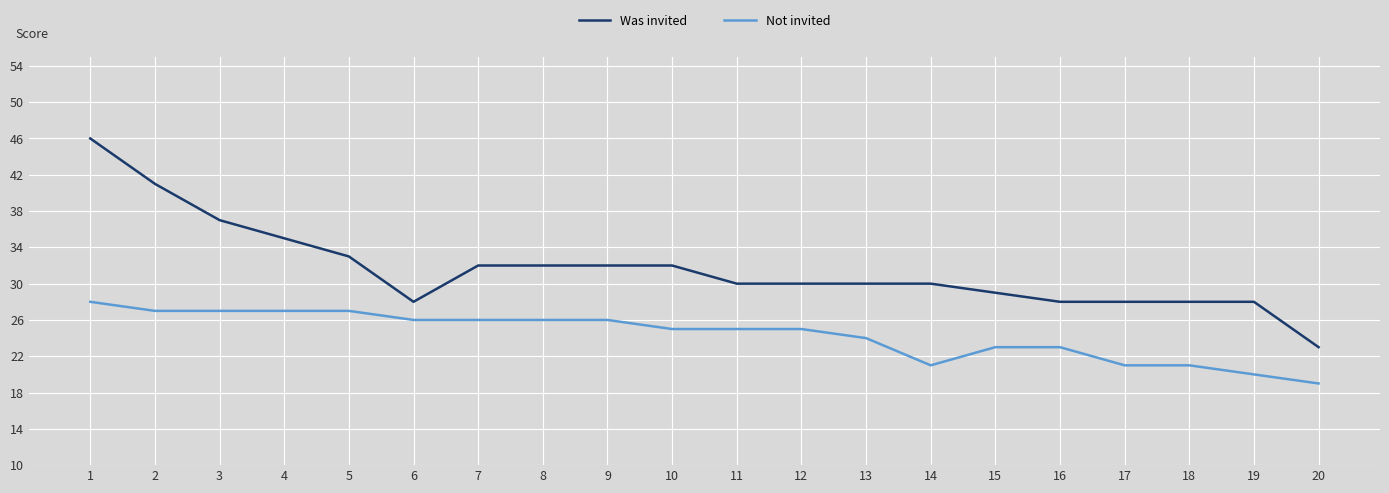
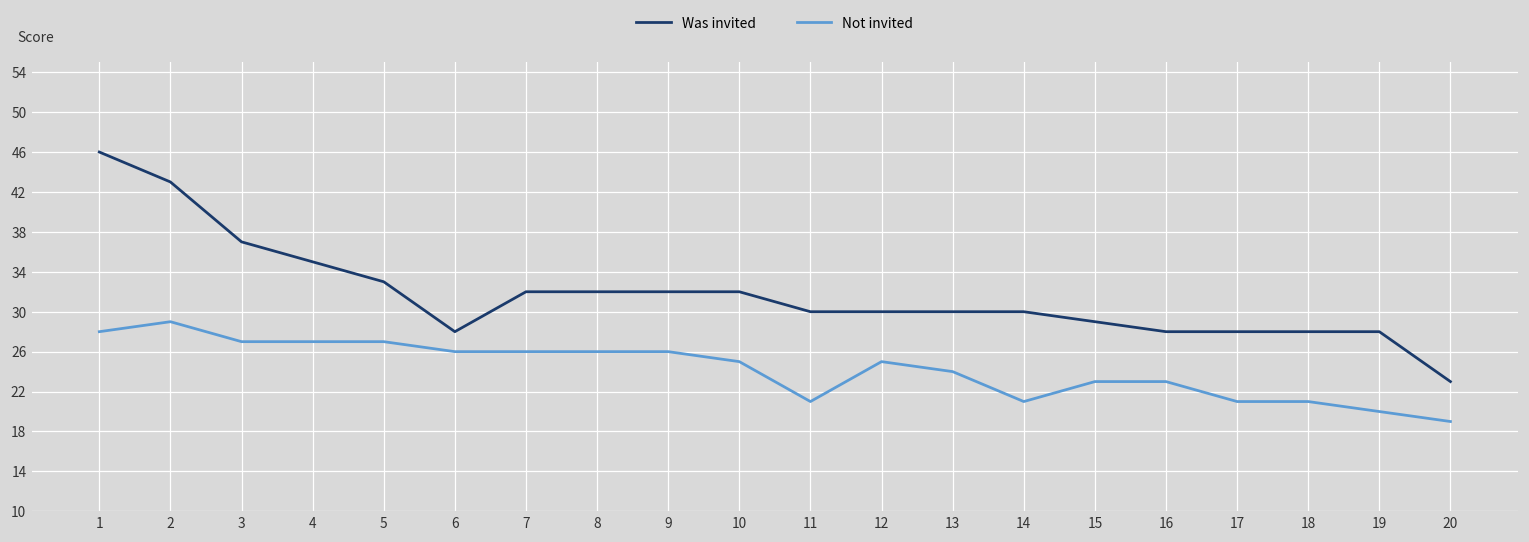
  {
    "Was invited": {
      "1": 46,
-     "2": 41,
+     "2": 43,
      "3": 37,
      "4": 35,
      "5": 33,
      "6": 28,
      "7": 32,
      "8": 32,
      "9": 32,
      "10": 32,
      "11": 30,
      "12": 30,
      "13": 30,
      "14": 30,
      "15": 29,
      "16": 28,
      "17": 28,
      "18": 28,
      "19": 28,
      "20": 23
    },
    "Not invited": {
      "1": 28,
-     "2": 27,
+     "2": 29,
      "3": 27,
      "4": 27,
      "5": 27,
      "6": 26,
      "7": 26,
      "8": 26,
      "9": 26,
      "10": 25,
-     "11": 25,
+     "11": 21,
      "12": 25,
      "13": 24,
      "14": 21,
      "15": 23,
      "16": 23,
      "17": 21,
      "18": 21,
      "19": 20,
      "20": 19
    }
  }
